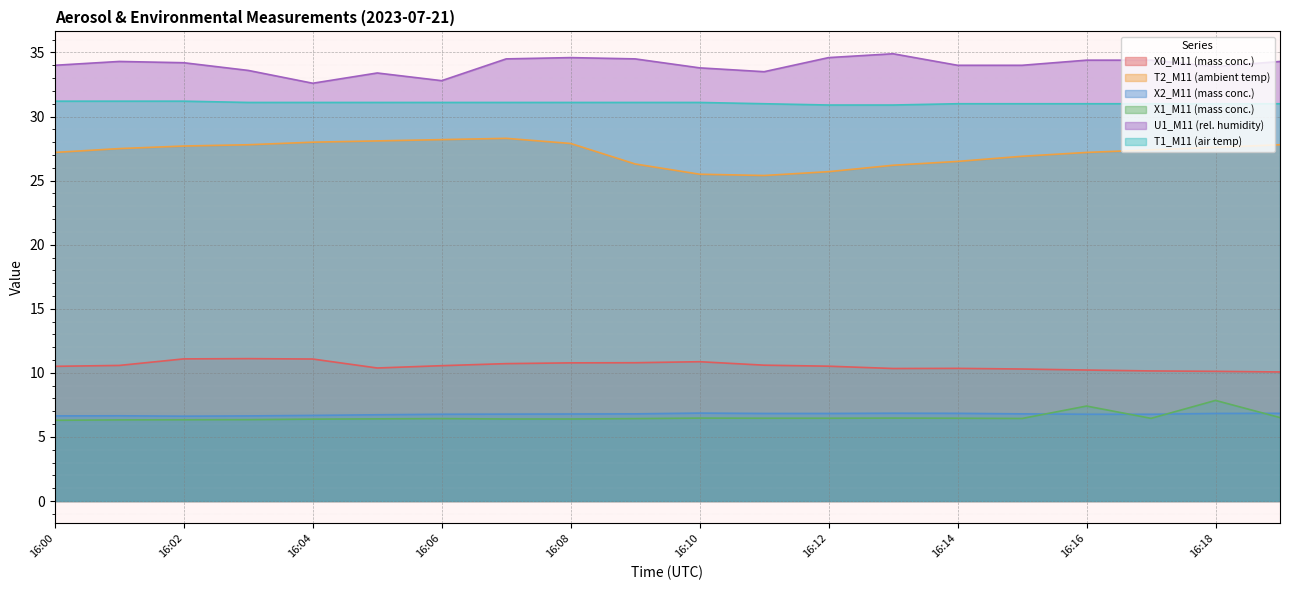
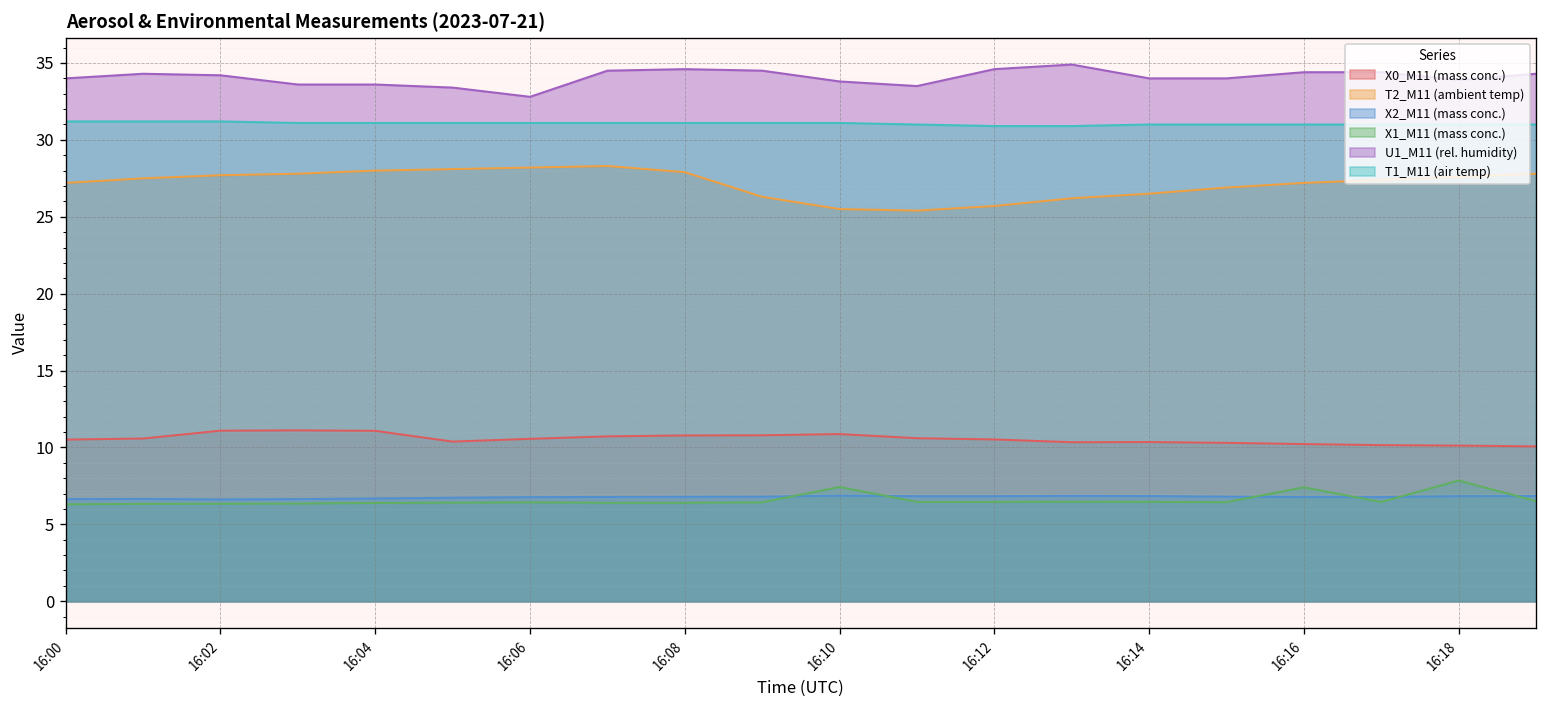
  {
    "X1_M11 (mass conc.)": {
      "16:00": 6.3,
      "16:02": 6.3,
      "16:04": 6.4,
      "16:06": 6.4,
      "16:08": 6.4,
-     "16:10": 6.5,
+     "16:10": 7.4,
      "16:12": 6.5,
      "16:14": 6.5,
      "16:16": 7.4,
      "16:18": 7.9
    },
    "U1_M11 (rel. humidity)": {
      "16:00": 34.0,
      "16:02": 34.2,
-     "16:04": 32.6,
+     "16:04": 33.6,
      "16:06": 32.8,
      "16:08": 34.6,
      "16:10": 33.8,
      "16:12": 34.6,
      "16:14": 34.0,
      "16:16": 34.4
    }
  }
